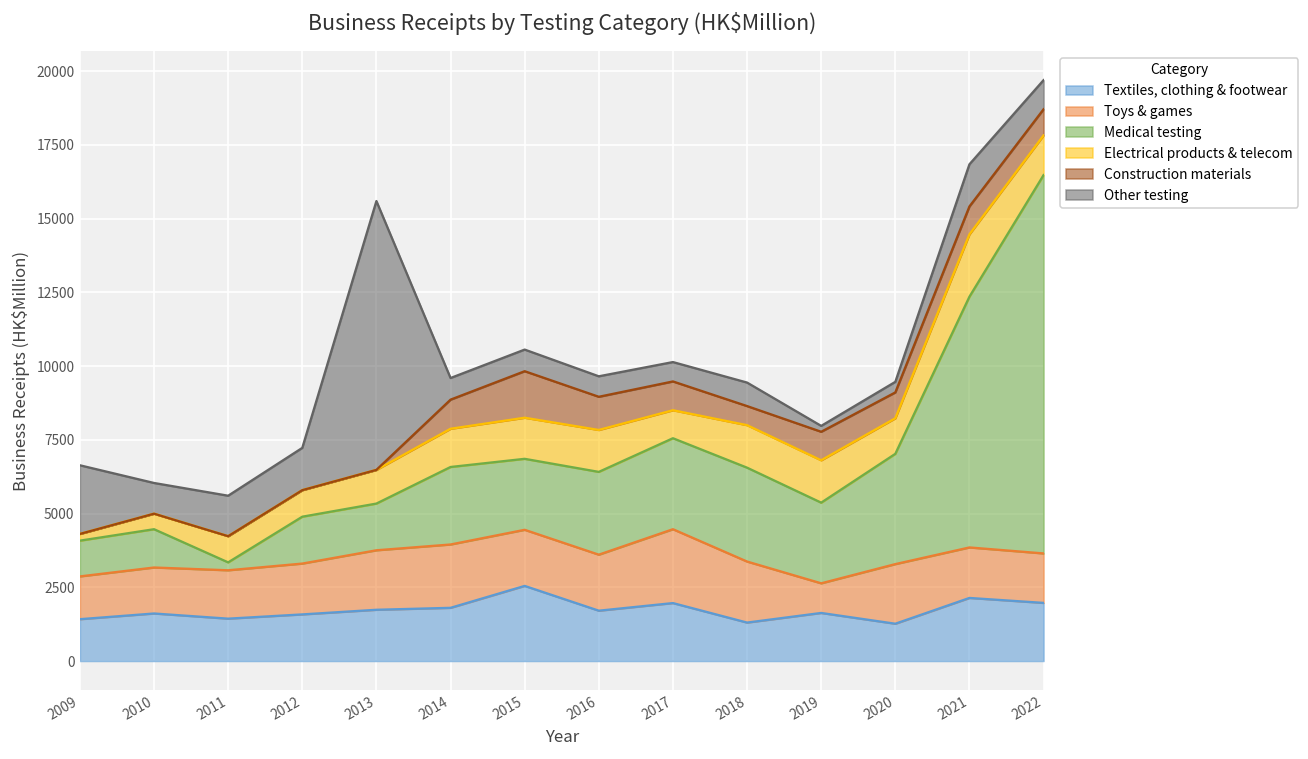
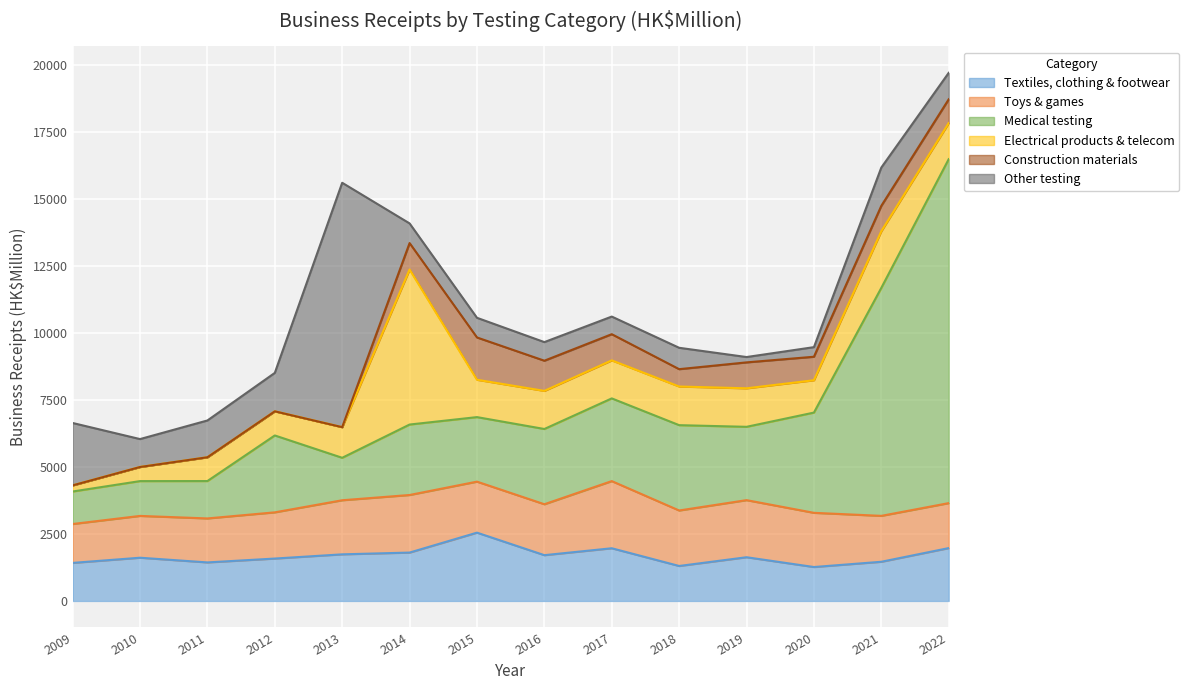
  {
    "Textiles, clothing & footwear": {
      "2009": 1400,
      "2010": 1600,
      "2011": 1400,
      "2012": 1600,
      "2013": 1700,
      "2014": 1800,
      "2015": 2500,
      "2016": 1700,
      "2017": 2000,
      "2018": 1300,
      "2019": 1600,
      "2020": 1300,
-     "2021": 2100,
+     "2021": 1500,
      "2022": 2000
    },
    "Toys & games": {
      "2009": 1500,
      "2010": 1600,
      "2011": 1600,
      "2012": 1700,
      "2013": 2000,
      "2014": 2100,
      "2015": 1900,
      "2016": 1900,
      "2017": 2500,
      "2018": 2100,
-     "2019": 1000,
+     "2019": 2100,
      "2020": 2000,
      "2021": 1700,
      "2022": 1700
    },
    "Medical testing": {
      "2009": 1200,
      "2010": 1300,
-     "2011": 300,
-     "2012": 1600,
+     "2011": 1400,
+     "2012": 2900,
      "2013": 1600,
      "2014": 2600,
      "2015": 2400,
      "2016": 2800,
      "2017": 3100,
      "2018": 3200,
      "2019": 2700,
      "2020": 3700,
      "2021": 8500,
      "2022": 12800
    },
    "Electrical products & telecom": {
-     "2014": 1300,
+     "2014": 5800,
      "2015": 1400,
      "2016": 1400,
-     "2017": 900,
+     "2017": 1400,
      "2018": 1400,
      "2019": 1400,
      "2020": 1200,
      "2021": 2100,
      "2022": 1300
    },
    "Construction materials": {
      "2014": 1000,
      "2015": 1600,
      "2016": 1100,
      "2017": 1000,
      "2018": 600,
      "2019": 1000,
      "2020": 900,
      "2021": 900,
      "2022": 900
    },
    "Other testing": {
      "2009": 2300,
      "2010": 1000,
      "2011": 1400,
      "2012": 1400,
      "2013": 9100,
      "2014": 700,
      "2015": 700,
      "2016": 700,
      "2017": 700,
      "2018": 800,
      "2019": 200,
      "2020": 400,
      "2021": 1400,
      "2022": 1000
    }
  }
